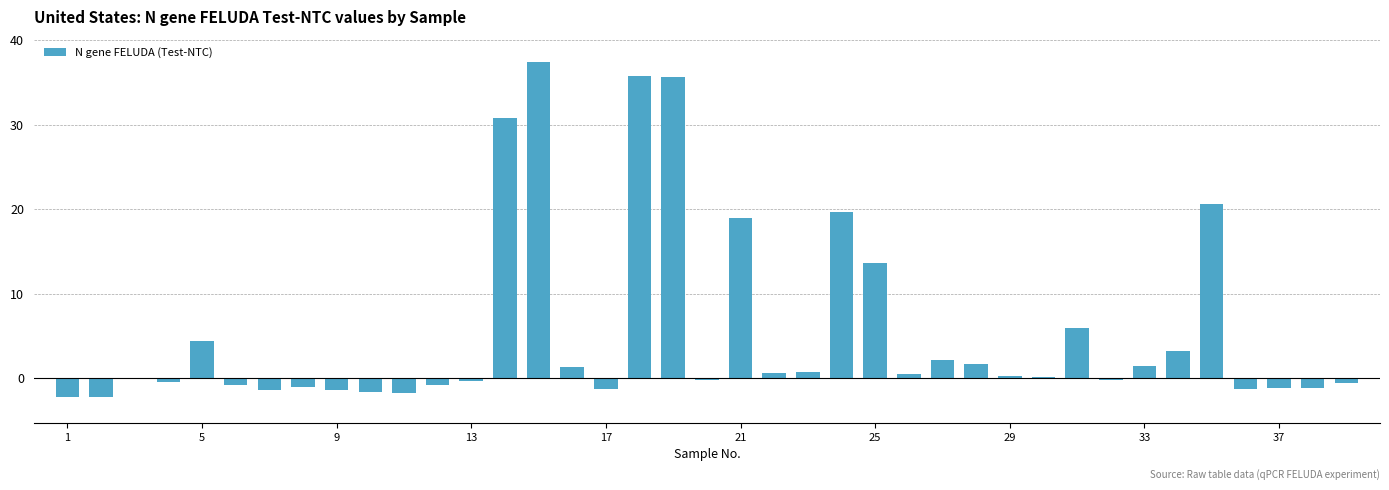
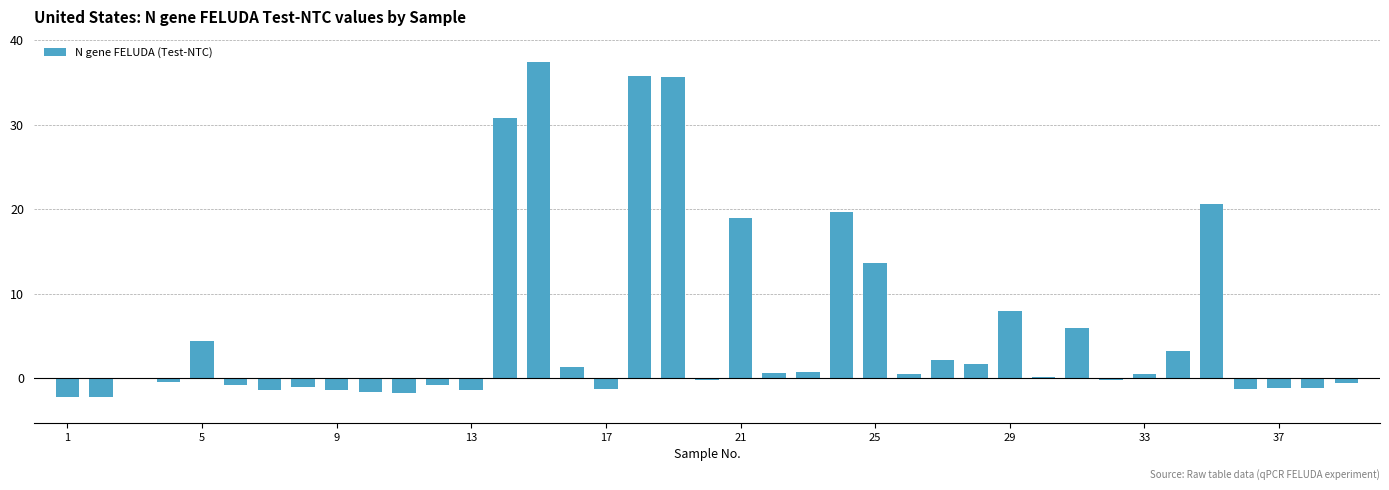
  {
    "1": -2,
    "5": 4,
    "9": -1,
-   "13": 0,
+   "13": -1,
    "17": -1,
    "21": 19,
    "25": 14,
-   "29": 0,
-   "33": 1,
+   "29": 8,
+   "33": 0,
    "37": -1
  }
